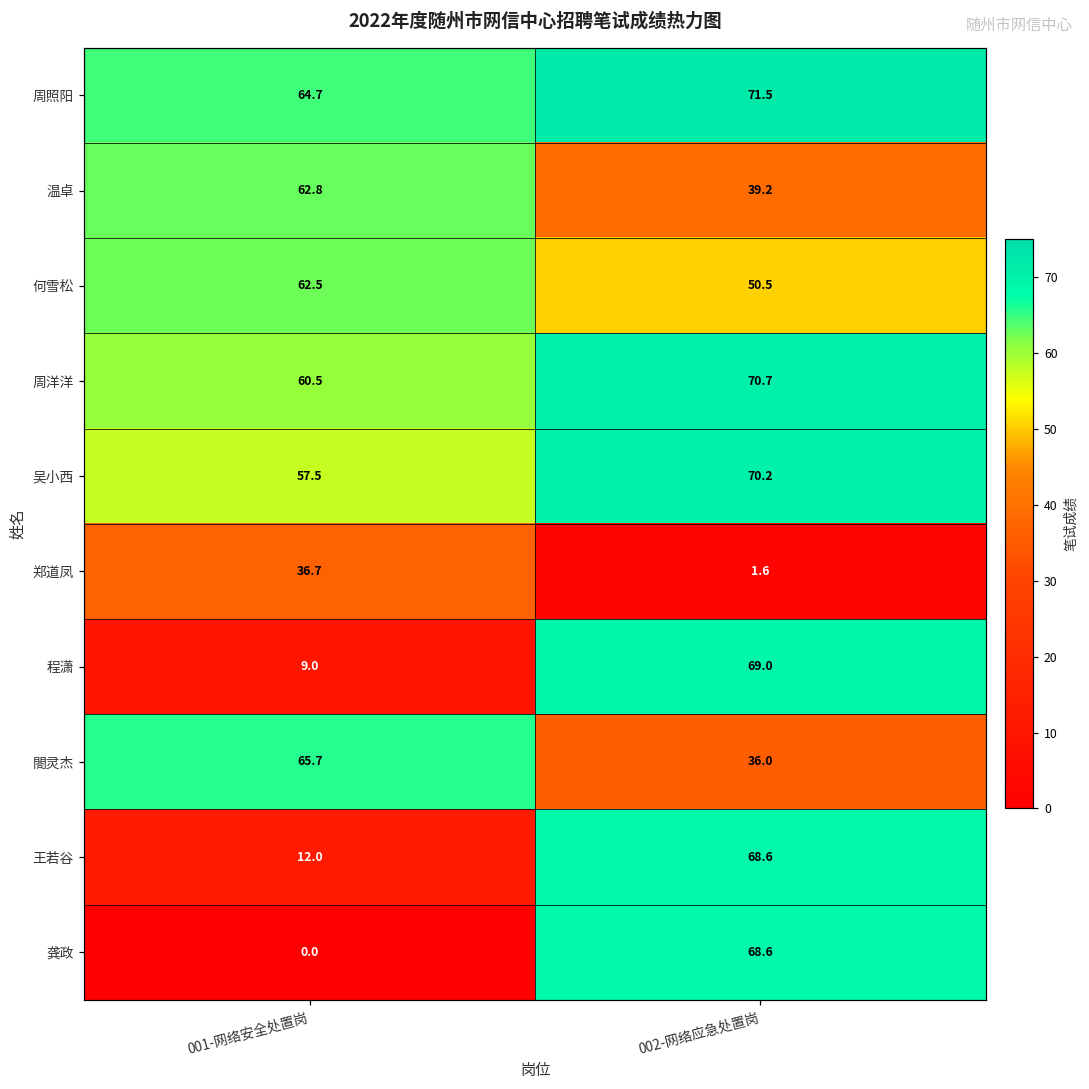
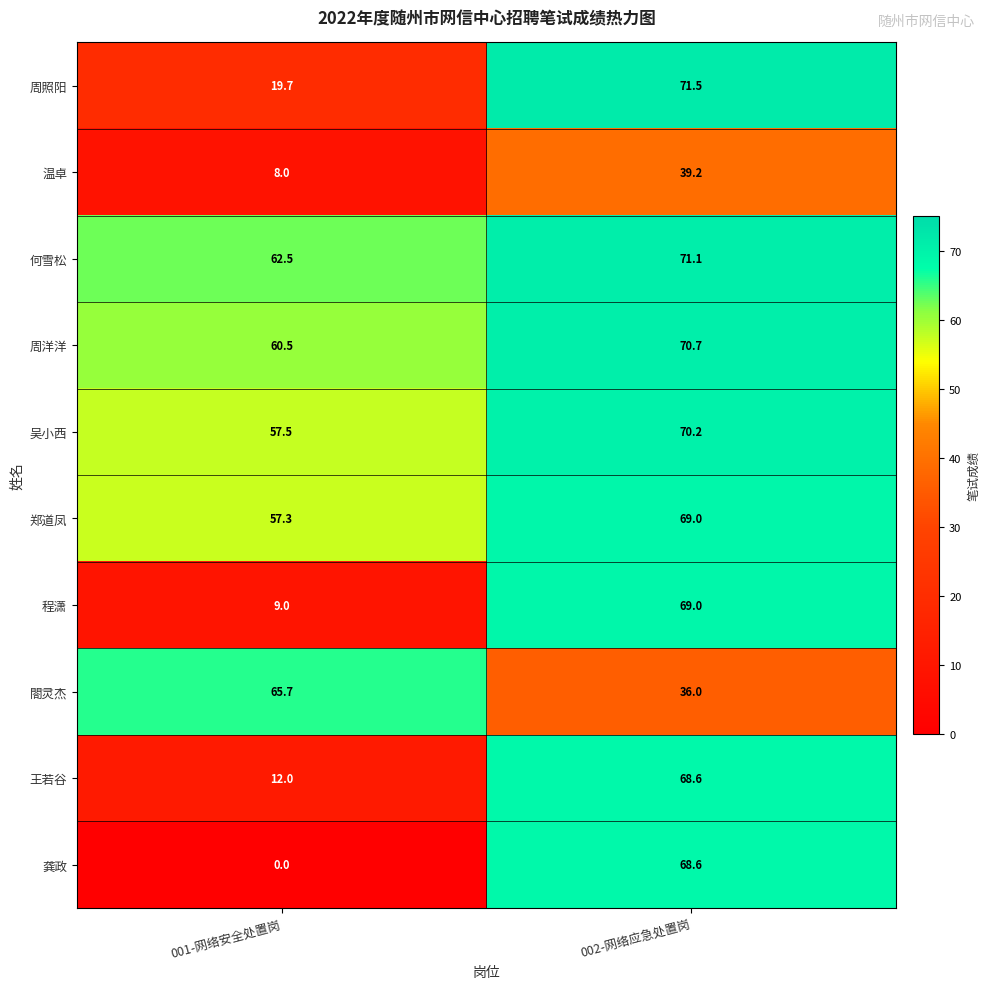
  {
    "周照阳": {
-     "001-网络安全处置岗": 64.7,
+     "001-网络安全处置岗": 19.7,
      "002-网络应急处置岗": 71.5
    },
    "温卓": {
-     "001-网络安全处置岗": 62.8,
+     "001-网络安全处置岗": 8.0,
      "002-网络应急处置岗": 39.2
    },
    "何雪松": {
      "001-网络安全处置岗": 62.5,
-     "002-网络应急处置岗": 50.5
+     "002-网络应急处置岗": 71.1
    },
    "周洋洋": {
      "001-网络安全处置岗": 60.5,
      "002-网络应急处置岗": 70.7
    },
    "吴小西": {
      "001-网络安全处置岗": 57.5,
      "002-网络应急处置岗": 70.2
    },
    "郑道凤": {
-     "001-网络安全处置岗": 36.7,
-     "002-网络应急处置岗": 1.6
+     "001-网络安全处置岗": 57.3,
+     "002-网络应急处置岗": 69.0
    },
    "程潇": {
      "001-网络安全处置岗": 9.0,
      "002-网络应急处置岗": 69.0
    },
    "閤灵杰": {
      "001-网络安全处置岗": 65.7,
      "002-网络应急处置岗": 36.0
    },
    "王若谷": {
      "001-网络安全处置岗": 12.0,
      "002-网络应急处置岗": 68.6
    },
    "龚政": {
      "001-网络安全处置岗": 0.0,
      "002-网络应急处置岗": 68.6
    }
  }
